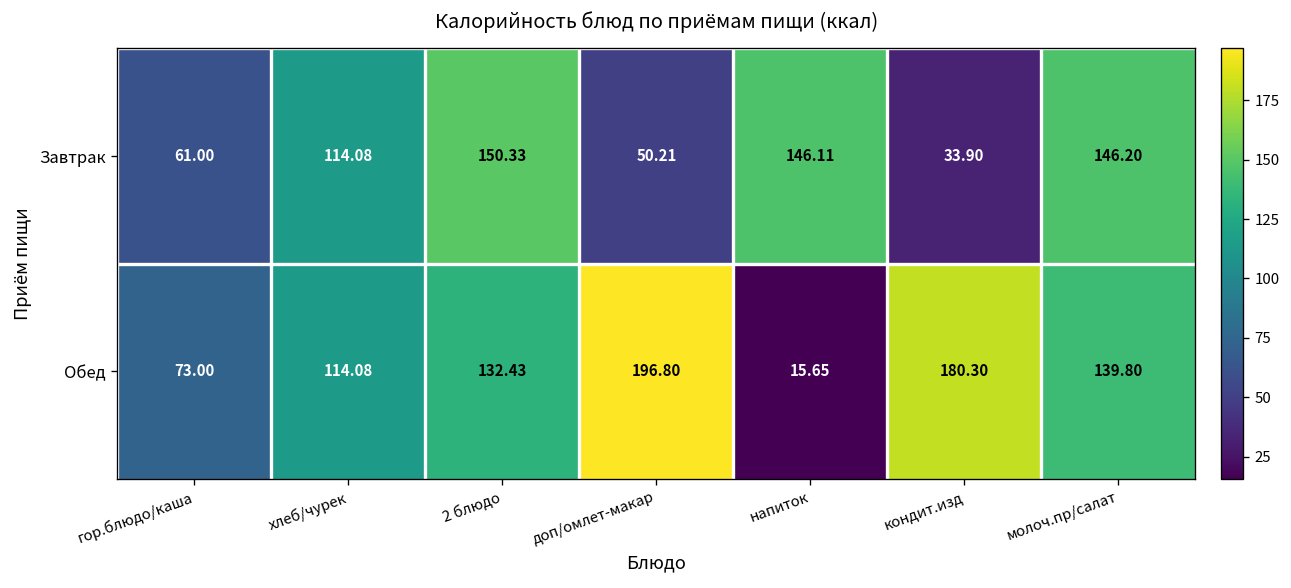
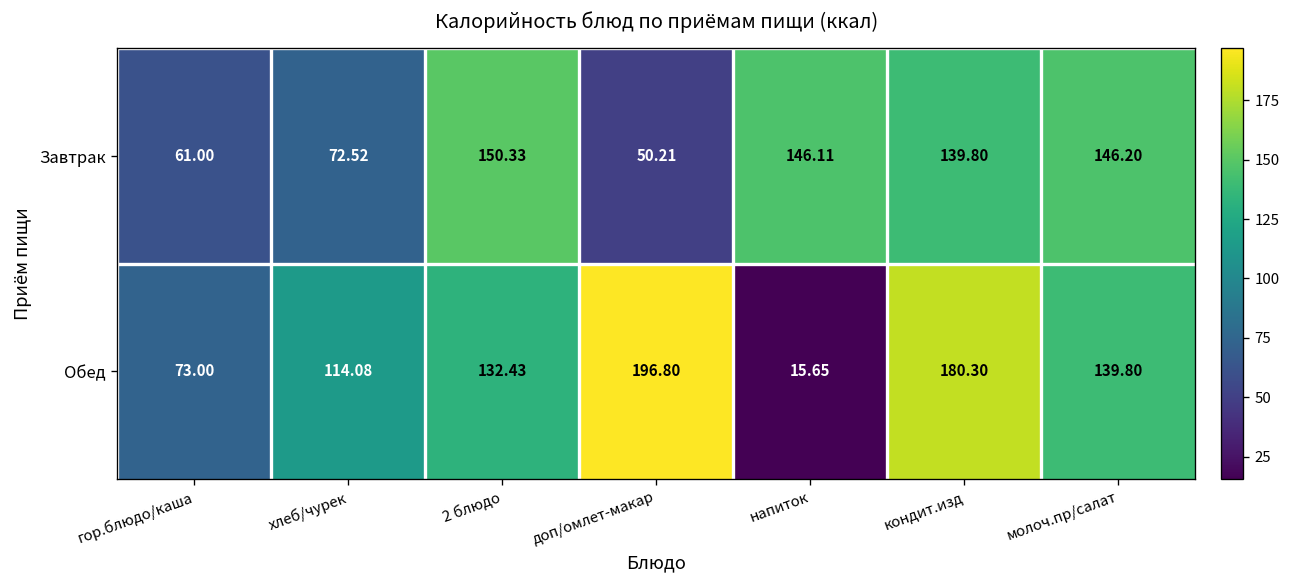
  {
    "Завтрак": {
      "гор.блюдо/каша": 61.00,
-     "хлеб/чурек": 114.08,
+     "хлеб/чурек": 72.52,
      "2 блюдо": 150.33,
      "доп/омлет-макар": 50.21,
      "напиток": 146.11,
-     "кондит.изд": 33.90,
+     "кондит.изд": 139.80,
      "молоч.пр/салат": 146.20
    },
    "Обед": {
      "гор.блюдо/каша": 73.00,
      "хлеб/чурек": 114.08,
      "2 блюдо": 132.43,
      "доп/омлет-макар": 196.80,
      "напиток": 15.65,
      "кондит.изд": 180.30,
      "молоч.пр/салат": 139.80
    }
  }
